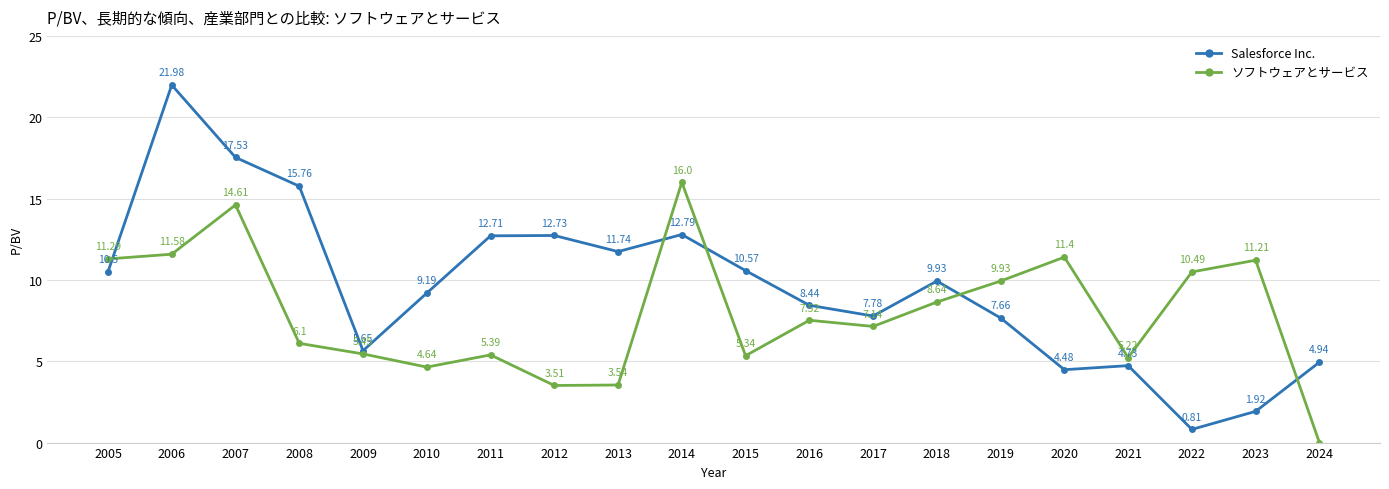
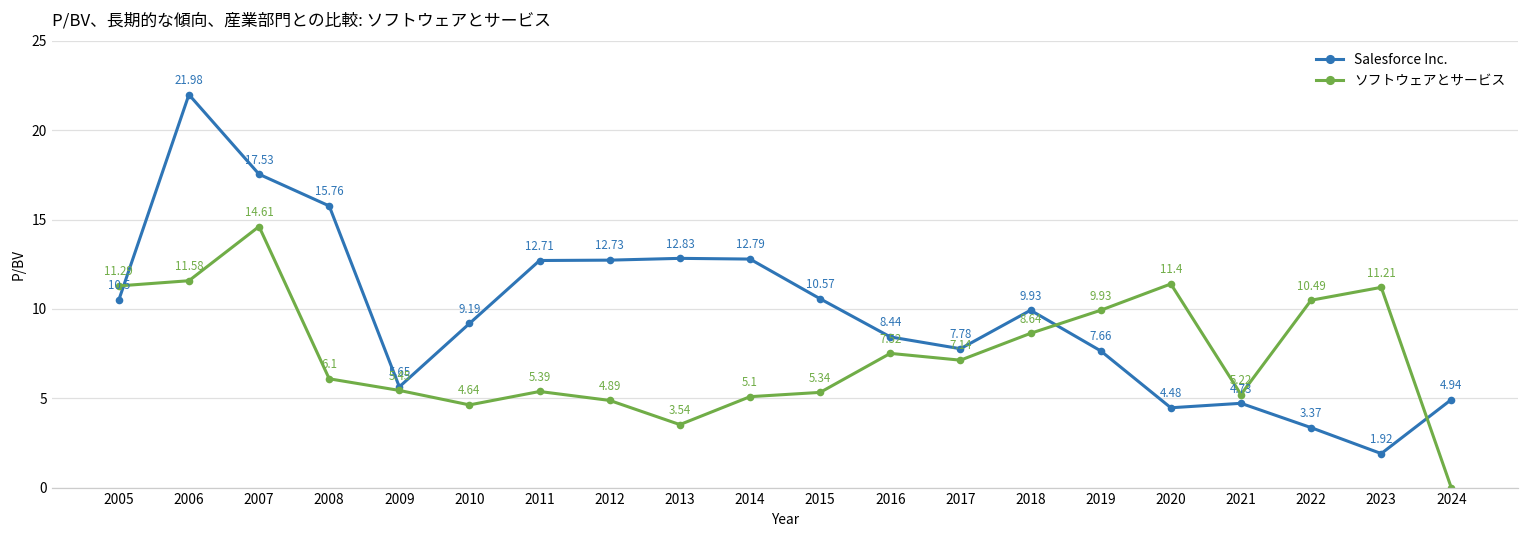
  {
    "Salesforce Inc.": {
      "2006": 21.98,
      "2007": 17.53,
      "2008": 15.76,
      "2010": 9.19,
      "2011": 12.71,
      "2012": 12.73,
-     "2013": 11.74,
+     "2013": 12.83,
      "2014": 12.79,
      "2015": 10.57,
      "2016": 8.44,
      "2017": 7.78,
      "2018": 9.93,
      "2019": 7.66,
      "2020": 4.48,
-     "2022": 0.81,
+     "2022": 3.37,
      "2023": 1.92,
      "2024": 4.94
    },
    "ソフトウェアとサービス": {
      "2005": 11.29,
      "2006": 11.58,
      "2007": 14.61,
      "2008": 6.1,
      "2010": 4.64,
      "2011": 5.39,
-     "2012": 3.51,
+     "2012": 4.89,
      "2013": 3.54,
-     "2014": 16.0,
+     "2014": 5.1,
      "2015": 5.34,
      "2018": 8.64,
      "2019": 9.93,
      "2020": 11.4,
      "2022": 10.49,
      "2023": 11.21
    }
  }
